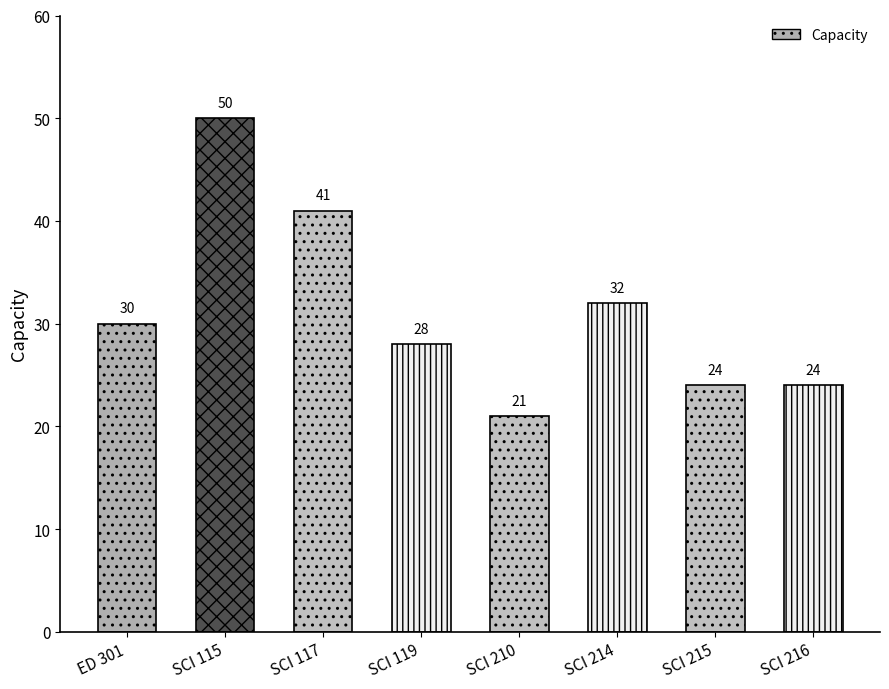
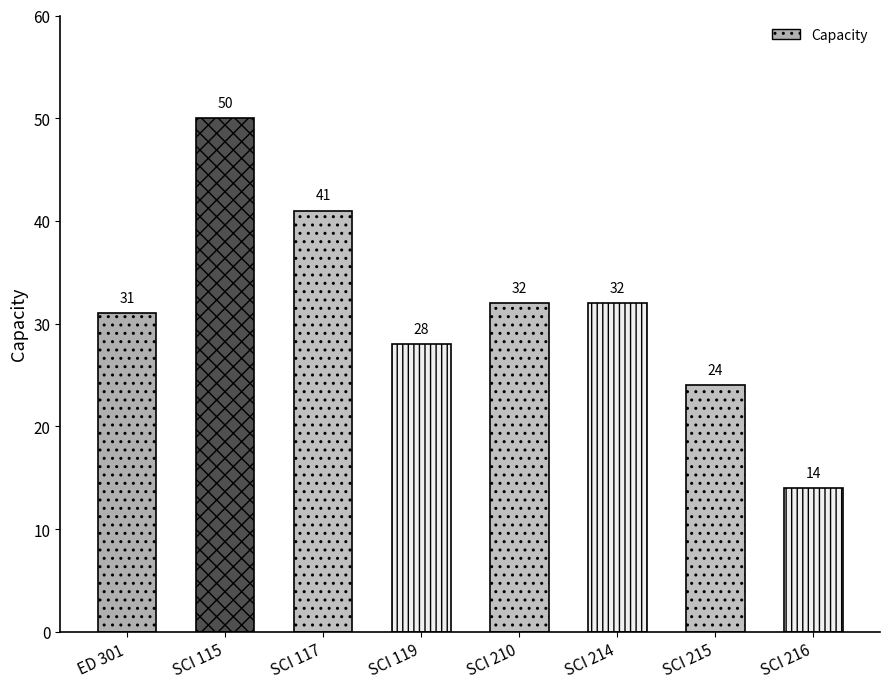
  {
-   "ED 301": 30,
+   "ED 301": 31,
    "SCI 115": 50,
    "SCI 117": 41,
    "SCI 119": 28,
-   "SCI 210": 21,
+   "SCI 210": 32,
    "SCI 214": 32,
    "SCI 215": 24,
-   "SCI 216": 24
+   "SCI 216": 14
  }
